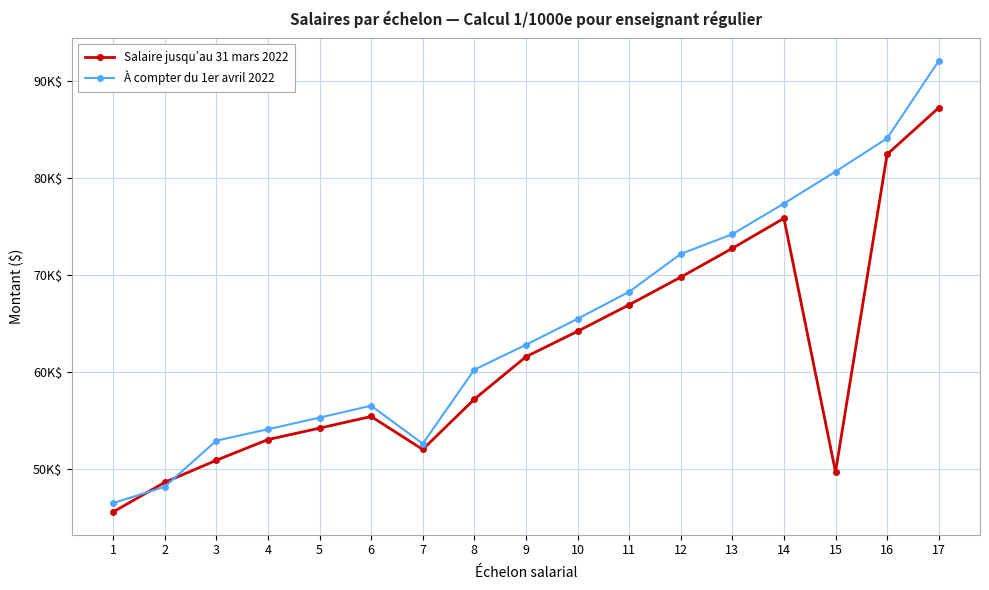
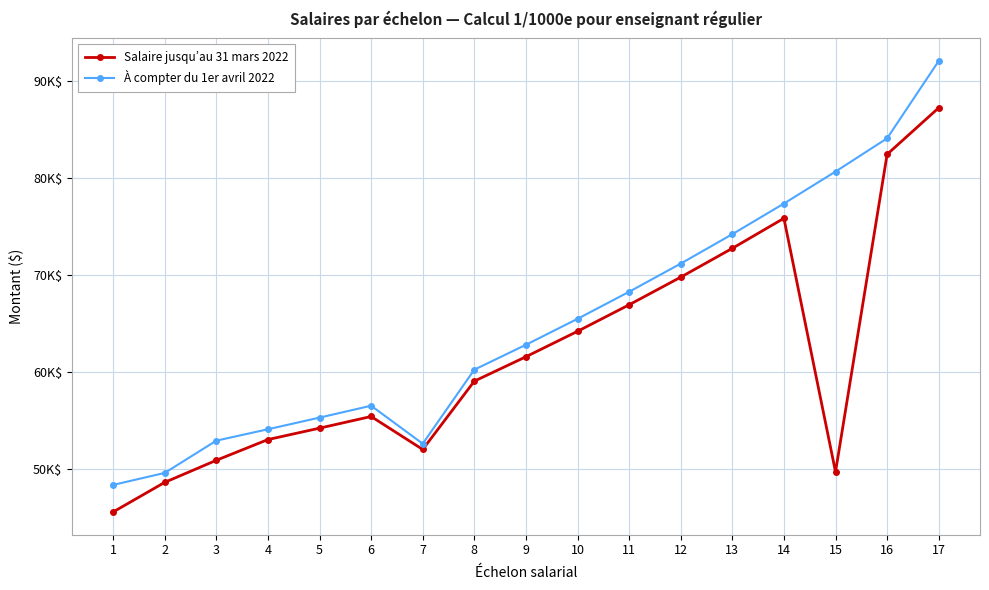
  {
    "Salaire jusqu’au 31 mars 2022": {
      "1": "46K$",
      "2": "49K$",
      "3": "51K$",
      "4": "53K$",
      "5": "54K$",
      "6": "55K$",
      "7": "52K$",
-     "8": "57K$",
+     "8": "59K$",
      "9": "62K$",
      "10": "64K$",
      "11": "67K$",
      "12": "70K$",
      "13": "73K$",
      "14": "76K$",
      "15": "50K$",
      "16": "82K$",
      "17": "87K$"
    },
    "À compter du 1er avril 2022": {
-     "1": "47K$",
-     "2": "48K$",
+     "1": "48K$",
+     "2": "50K$",
      "3": "53K$",
      "4": "54K$",
      "5": "55K$",
      "6": "57K$",
      "7": "53K$",
      "8": "60K$",
      "9": "63K$",
      "10": "65K$",
      "11": "68K$",
-     "12": "72K$",
+     "12": "71K$",
      "13": "74K$",
      "14": "77K$",
      "15": "81K$",
      "16": "84K$",
      "17": "92K$"
    }
  }
